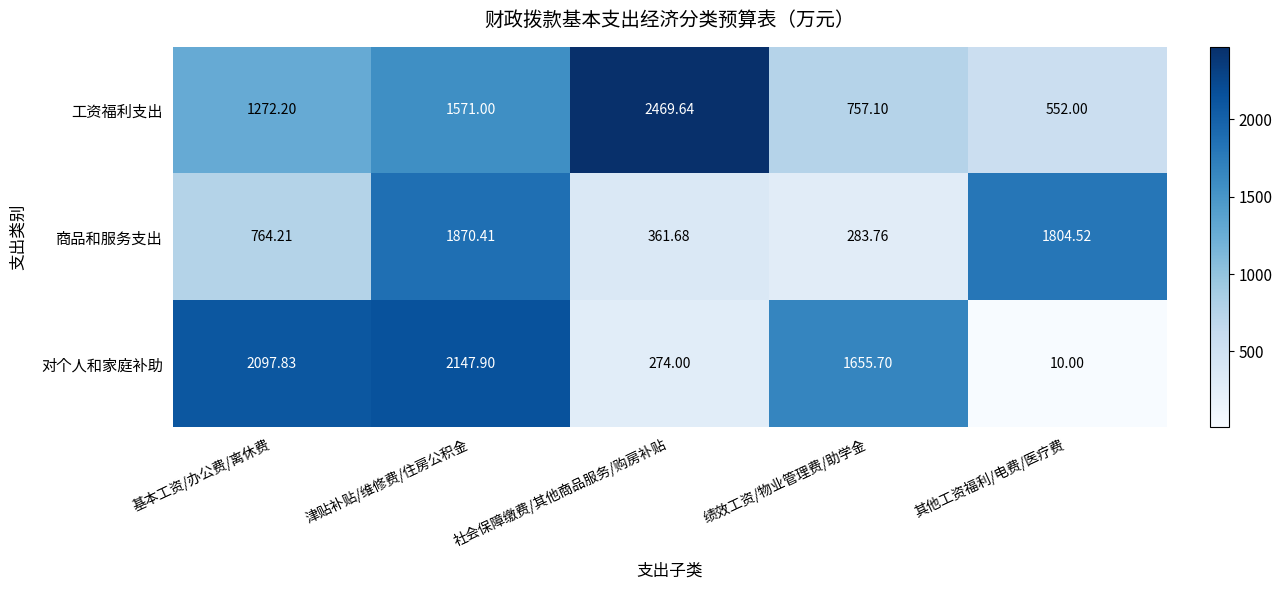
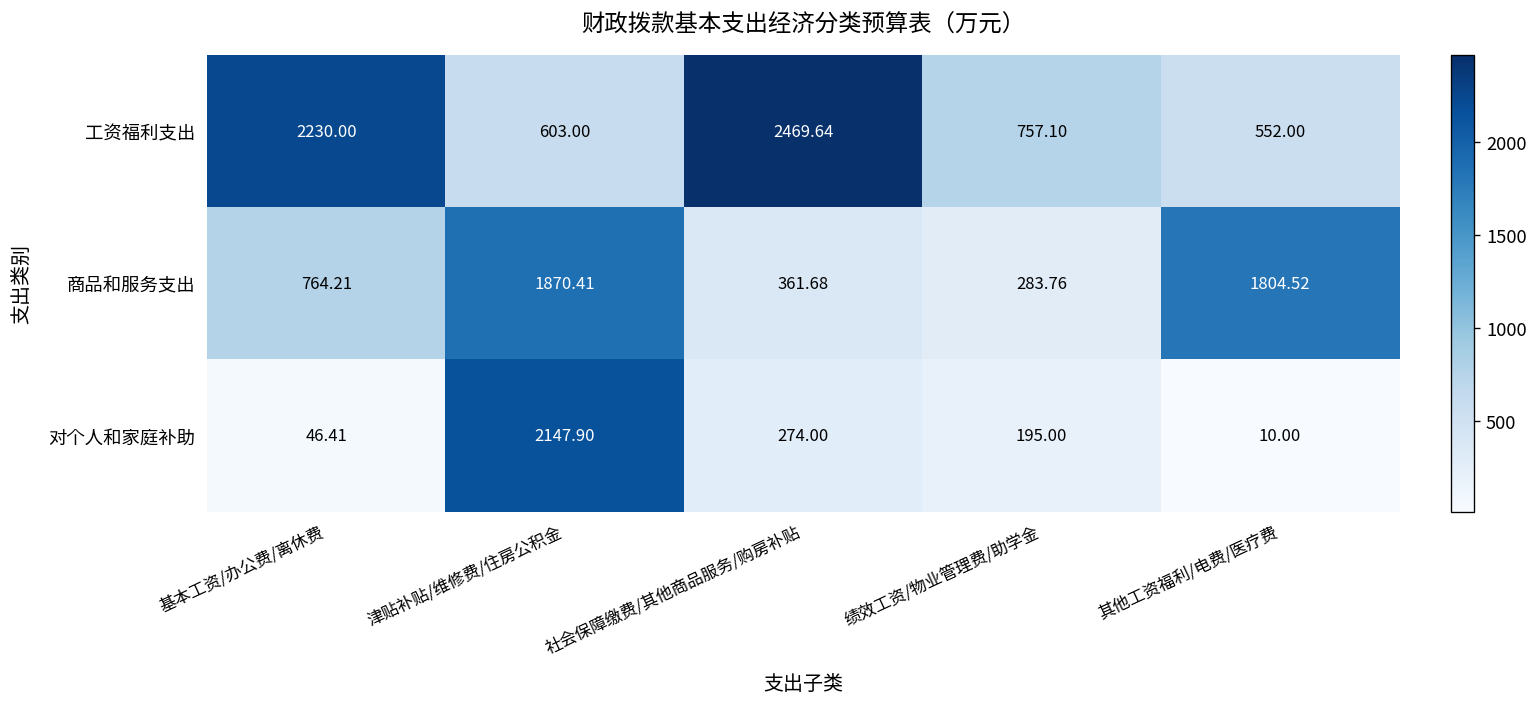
  {
    "工资福利支出": {
-     "基本工资/办公费/离休费": 1272.20,
-     "津贴补贴/维修费/住房公积金": 1571.00,
+     "基本工资/办公费/离休费": 2230.00,
+     "津贴补贴/维修费/住房公积金": 603.00,
      "社会保障缴费/其他商品服务/购房补贴": 2469.64,
      "绩效工资/物业管理费/助学金": 757.10,
      "其他工资福利/电费/医疗费": 552.00
    },
    "商品和服务支出": {
      "基本工资/办公费/离休费": 764.21,
      "津贴补贴/维修费/住房公积金": 1870.41,
      "社会保障缴费/其他商品服务/购房补贴": 361.68,
      "绩效工资/物业管理费/助学金": 283.76,
      "其他工资福利/电费/医疗费": 1804.52
    },
    "对个人和家庭补助": {
-     "基本工资/办公费/离休费": 2097.83,
+     "基本工资/办公费/离休费": 46.41,
      "津贴补贴/维修费/住房公积金": 2147.90,
      "社会保障缴费/其他商品服务/购房补贴": 274.00,
-     "绩效工资/物业管理费/助学金": 1655.70,
+     "绩效工资/物业管理费/助学金": 195.00,
      "其他工资福利/电费/医疗费": 10.00
    }
  }
